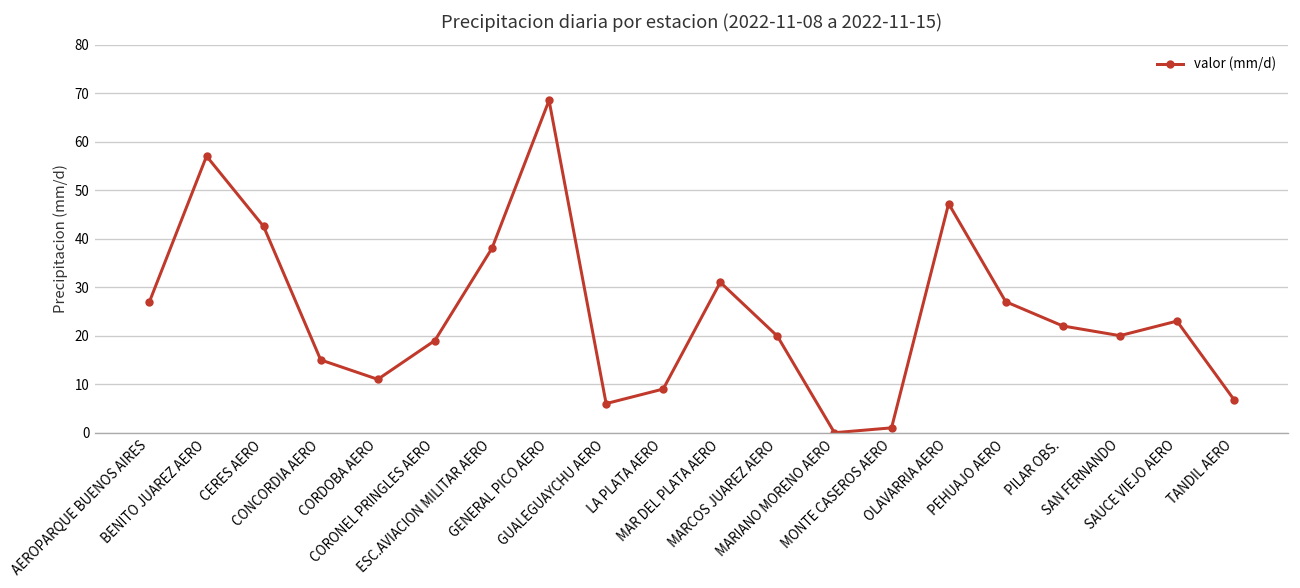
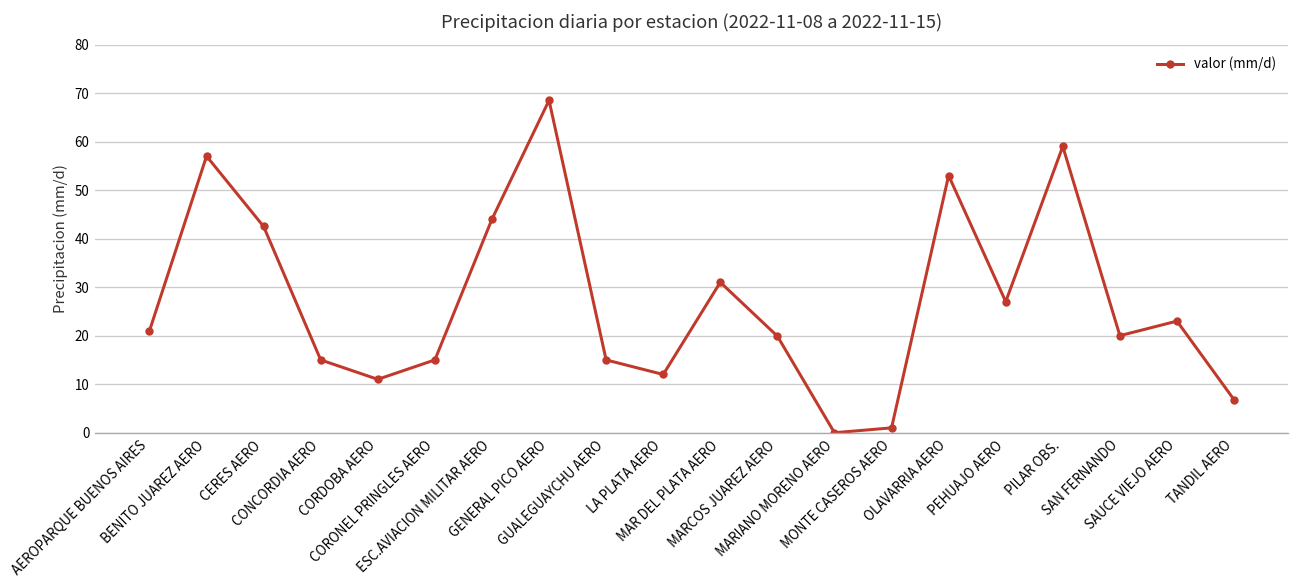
  {
-   "AEROPARQUE BUENOS AIRES": 27,
+   "AEROPARQUE BUENOS AIRES": 21,
    "BENITO JUAREZ AERO": 57,
    "CERES AERO": 43,
    "CONCORDIA AERO": 15,
    "CORDOBA AERO": 11,
-   "CORONEL PRINGLES AERO": 19,
-   "ESC.AVIACION MILITAR AERO": 38,
+   "CORONEL PRINGLES AERO": 15,
+   "ESC.AVIACION MILITAR AERO": 44,
    "GENERAL PICO AERO": 69,
-   "GUALEGUAYCHU AERO": 6,
-   "LA PLATA AERO": 9,
+   "GUALEGUAYCHU AERO": 15,
+   "LA PLATA AERO": 12,
    "MAR DEL PLATA AERO": 31,
    "MARCOS JUAREZ AERO": 20,
    "MARIANO MORENO AERO": 0,
    "MONTE CASEROS AERO": 1,
-   "OLAVARRIA AERO": 47,
+   "OLAVARRIA AERO": 53,
    "PEHUAJO AERO": 27,
-   "PILAR OBS.": 22,
+   "PILAR OBS.": 59,
    "SAN FERNANDO": 20,
    "SAUCE VIEJO AERO": 23,
    "TANDIL AERO": 7
  }
